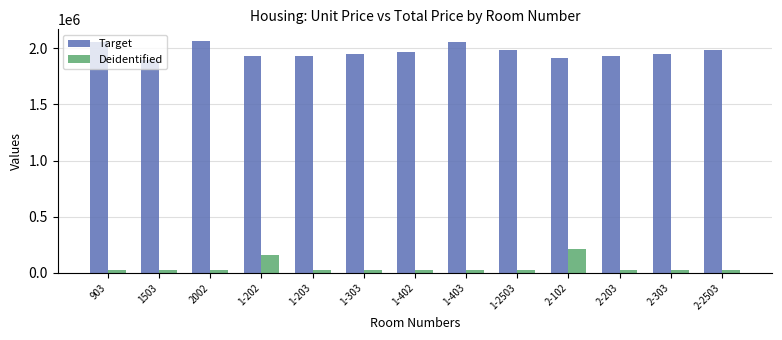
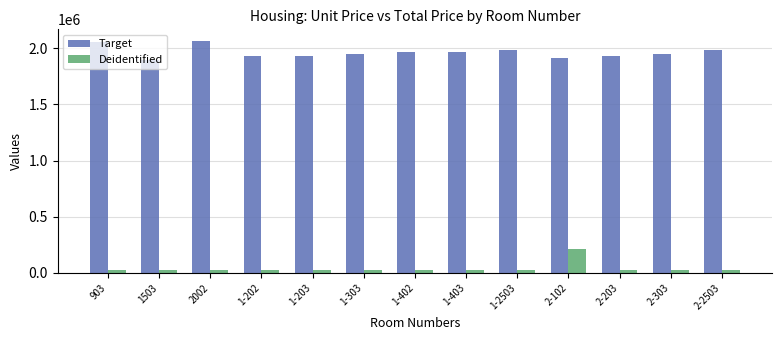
  {
    "Target": {
      "2002": 2060000,
      "1-202": 1930000,
      "1-203": 1930000,
      "1-303": 1950000,
      "1-402": 1970000,
-     "1-403": 2050000,
+     "1-403": 1970000,
      "1-2503": 1980000,
      "2-102": 1910000,
      "2-203": 1930000,
      "2-303": 1950000,
      "2-2503": 1980000
    },
    "Deidentified": {
      "903": 20000,
      "1503": 20000,
      "2002": 20000,
-     "1-202": 160000,
+     "1-202": 20000,
      "1-303": 20000,
      "1-402": 20000,
      "1-403": 20000,
      "1-2503": 20000,
      "2-102": 210000,
      "2-303": 20000,
      "2-2503": 20000
    }
  }
